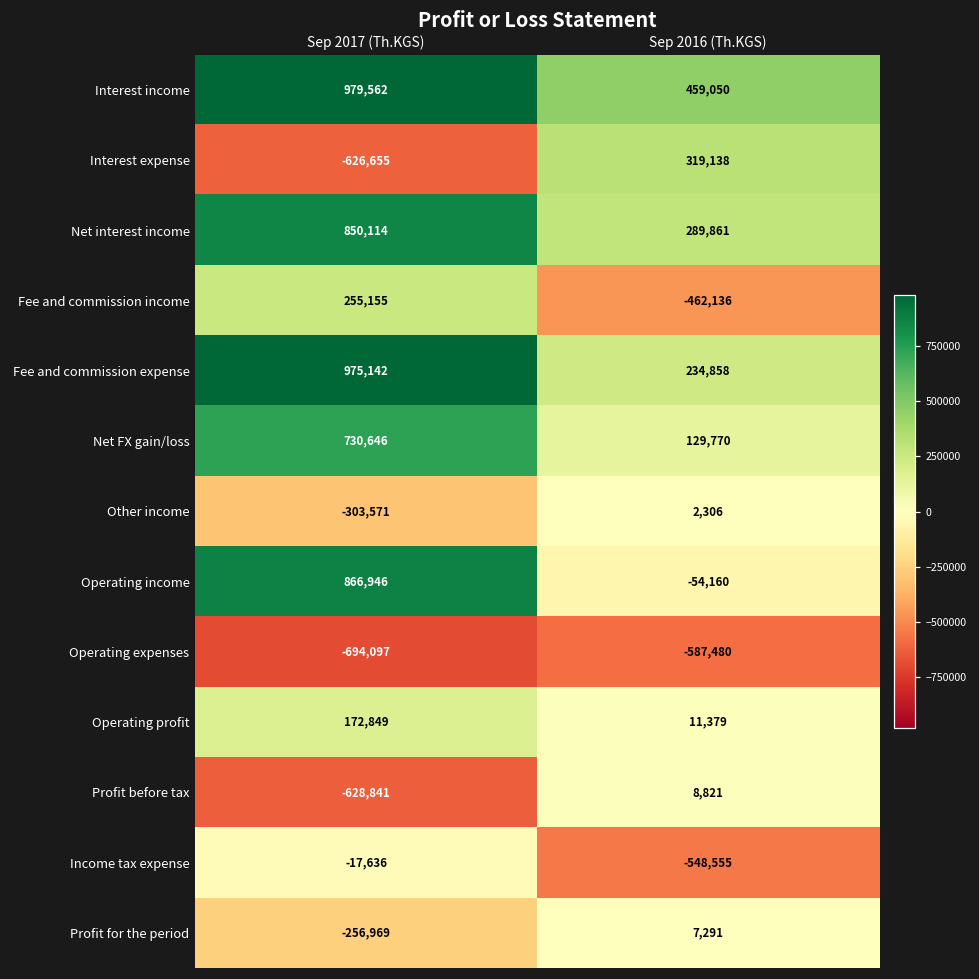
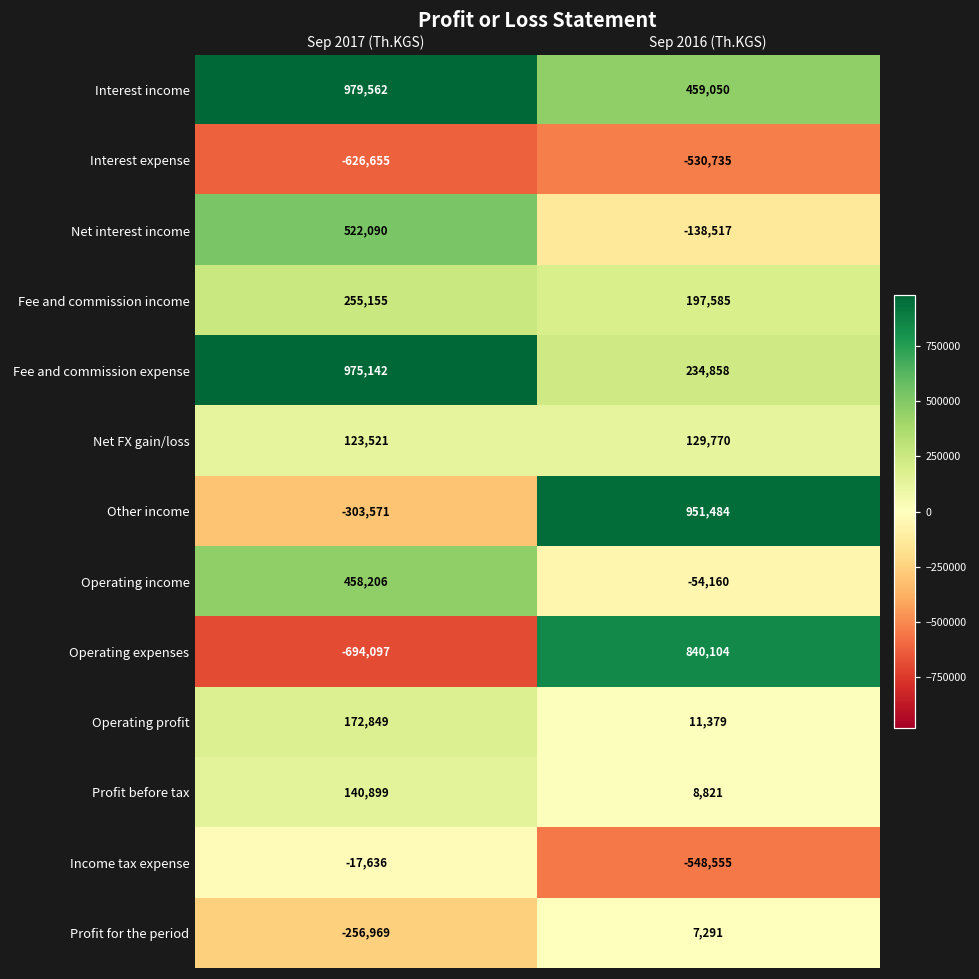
  {
    "Interest income": {
      "Sep 2017 (Th.KGS)": "979,562",
      "Sep 2016 (Th.KGS)": "459,050"
    },
    "Interest expense": {
      "Sep 2017 (Th.KGS)": "-626,655",
-     "Sep 2016 (Th.KGS)": "319,138"
+     "Sep 2016 (Th.KGS)": "-530,735"
    },
    "Net interest income": {
-     "Sep 2017 (Th.KGS)": "850,114",
-     "Sep 2016 (Th.KGS)": "289,861"
+     "Sep 2017 (Th.KGS)": "522,090",
+     "Sep 2016 (Th.KGS)": "-138,517"
    },
    "Fee and commission income": {
      "Sep 2017 (Th.KGS)": "255,155",
-     "Sep 2016 (Th.KGS)": "-462,136"
+     "Sep 2016 (Th.KGS)": "197,585"
    },
    "Fee and commission expense": {
      "Sep 2017 (Th.KGS)": "975,142",
      "Sep 2016 (Th.KGS)": "234,858"
    },
    "Net FX gain/loss": {
-     "Sep 2017 (Th.KGS)": "730,646",
+     "Sep 2017 (Th.KGS)": "123,521",
      "Sep 2016 (Th.KGS)": "129,770"
    },
    "Other income": {
      "Sep 2017 (Th.KGS)": "-303,571",
-     "Sep 2016 (Th.KGS)": "2,306"
+     "Sep 2016 (Th.KGS)": "951,484"
    },
    "Operating income": {
-     "Sep 2017 (Th.KGS)": "866,946",
+     "Sep 2017 (Th.KGS)": "458,206",
      "Sep 2016 (Th.KGS)": "-54,160"
    },
    "Operating expenses": {
      "Sep 2017 (Th.KGS)": "-694,097",
-     "Sep 2016 (Th.KGS)": "-587,480"
+     "Sep 2016 (Th.KGS)": "840,104"
    },
    "Operating profit": {
      "Sep 2017 (Th.KGS)": "172,849",
      "Sep 2016 (Th.KGS)": "11,379"
    },
    "Profit before tax": {
-     "Sep 2017 (Th.KGS)": "-628,841",
+     "Sep 2017 (Th.KGS)": "140,899",
      "Sep 2016 (Th.KGS)": "8,821"
    },
    "Income tax expense": {
      "Sep 2017 (Th.KGS)": "-17,636",
      "Sep 2016 (Th.KGS)": "-548,555"
    },
    "Profit for the period": {
      "Sep 2017 (Th.KGS)": "-256,969",
      "Sep 2016 (Th.KGS)": "7,291"
    }
  }
